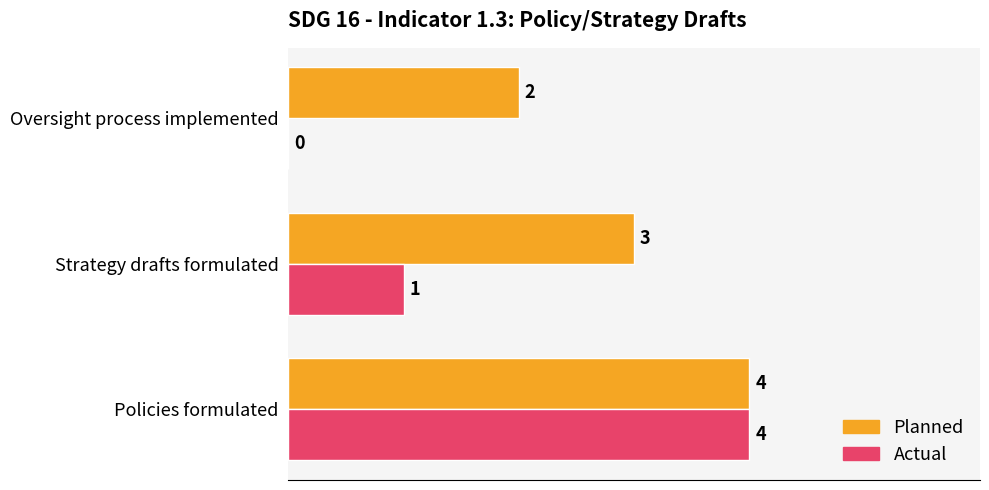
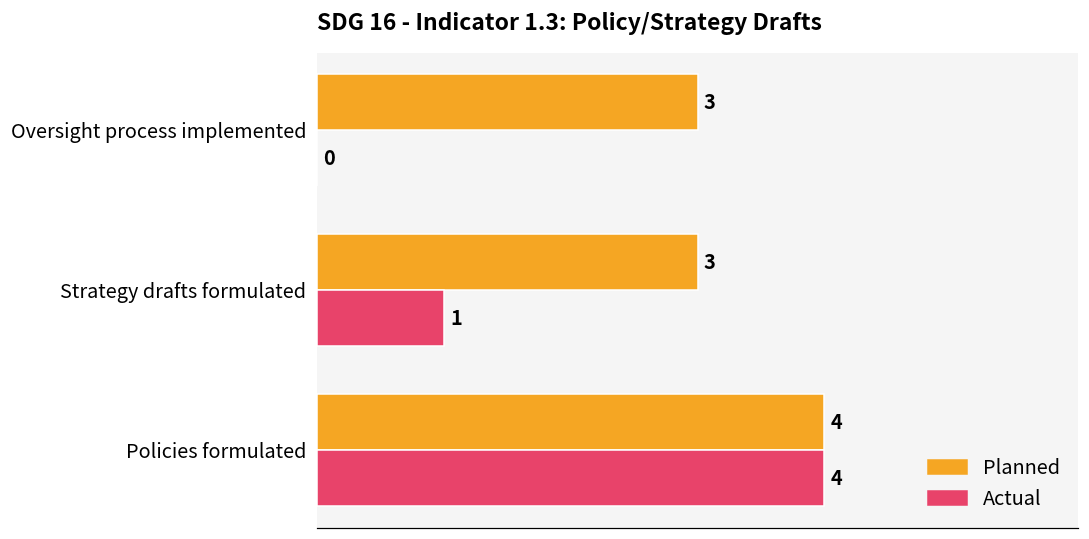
  {
    "Planned": {
-     "Oversight process implemented": 2,
+     "Oversight process implemented": 3,
      "Strategy drafts formulated": 3,
      "Policies formulated": 4
    },
    "Actual": {
      "Oversight process implemented": 0,
      "Strategy drafts formulated": 1,
      "Policies formulated": 4
    }
  }
